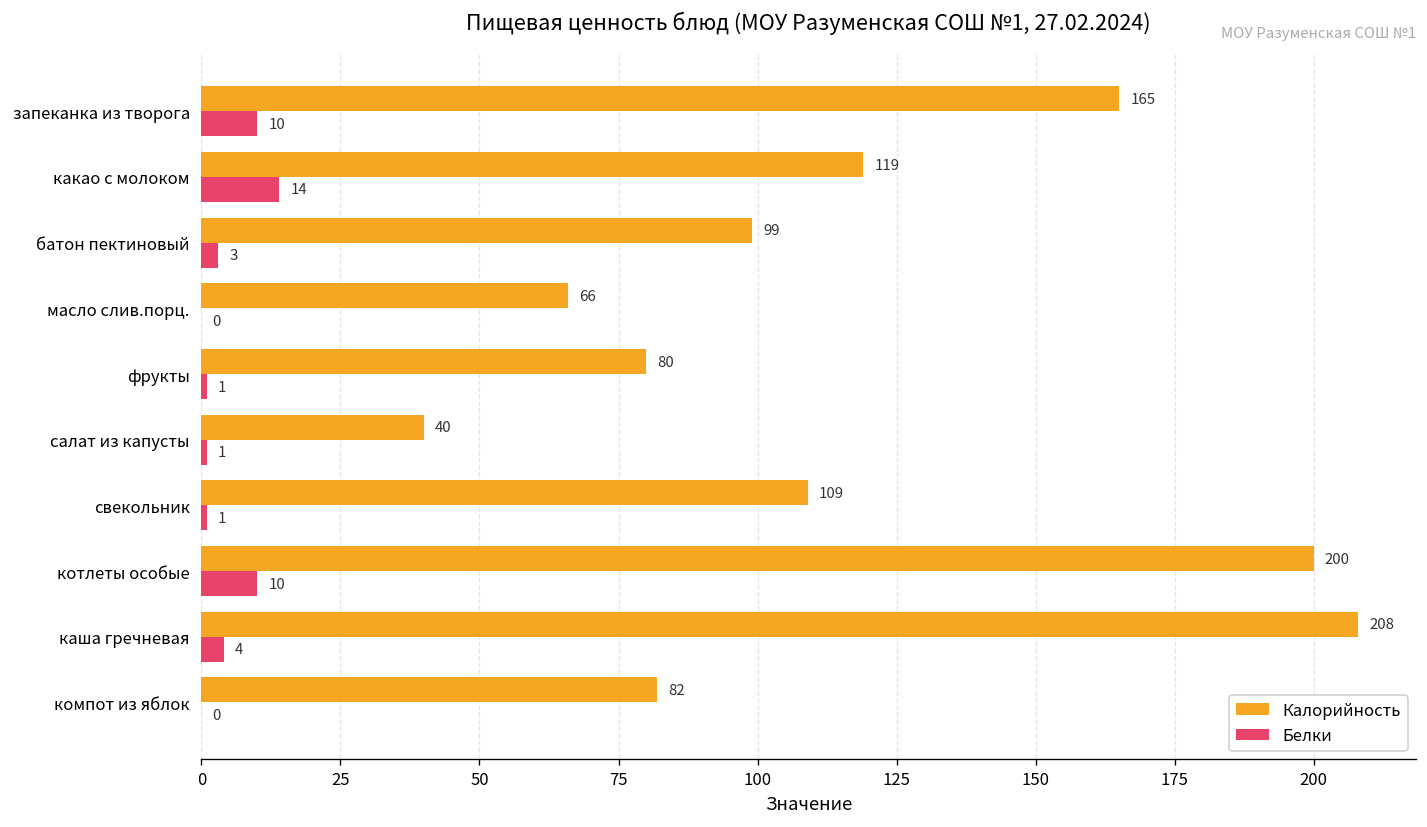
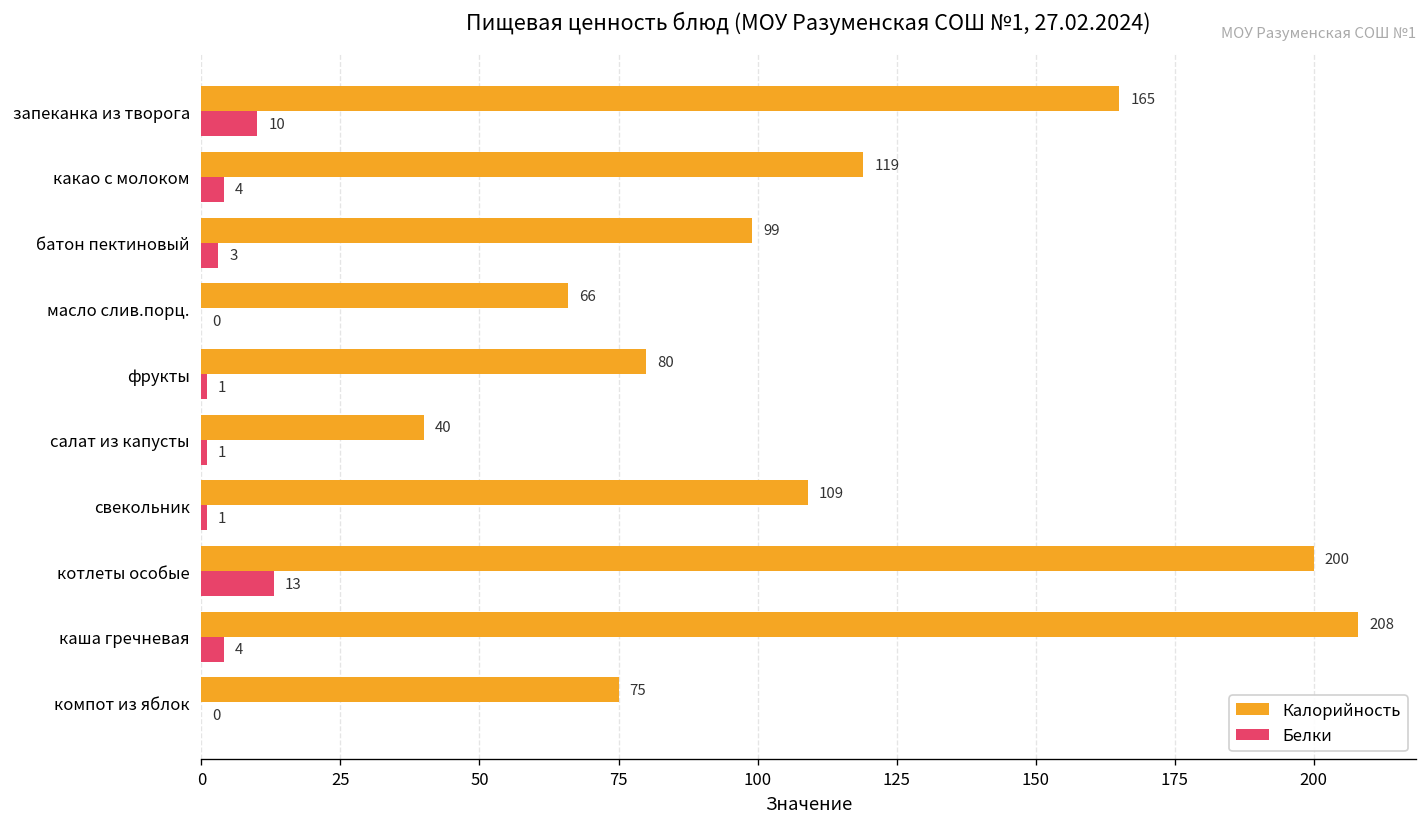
  {
    "Калорийность": {
      "запеканка из творога": 165,
      "какао с молоком": 119,
      "батон пектиновый": 99,
      "масло слив.порц.": 66,
      "фрукты": 80,
      "салат из капусты": 40,
      "свекольник": 109,
      "котлеты особые": 200,
      "каша гречневая": 208,
-     "компот из яблок": 82
+     "компот из яблок": 75
    },
    "Белки": {
      "запеканка из творога": 10,
-     "какао с молоком": 14,
+     "какао с молоком": 4,
      "батон пектиновый": 3,
      "масло слив.порц.": 0,
      "фрукты": 1,
      "салат из капусты": 1,
      "свекольник": 1,
-     "котлеты особые": 10,
+     "котлеты особые": 13,
      "каша гречневая": 4,
      "компот из яблок": 0
    }
  }
